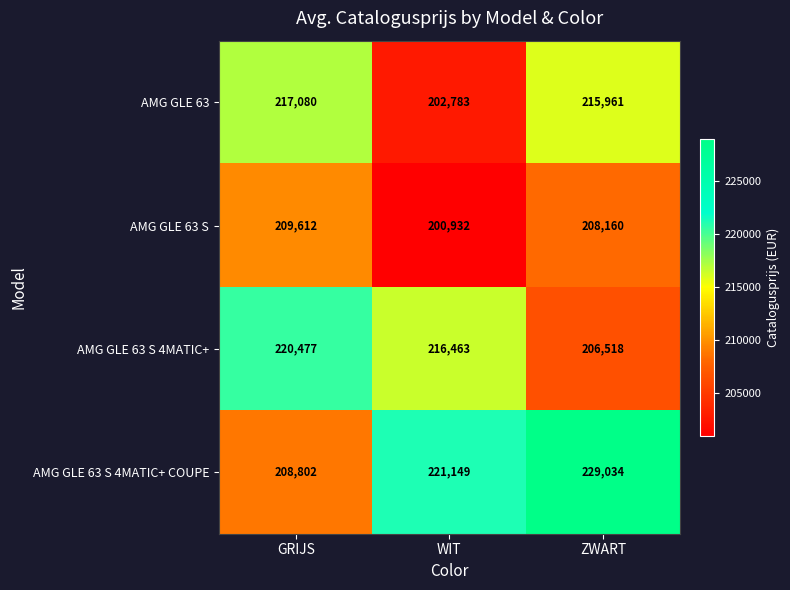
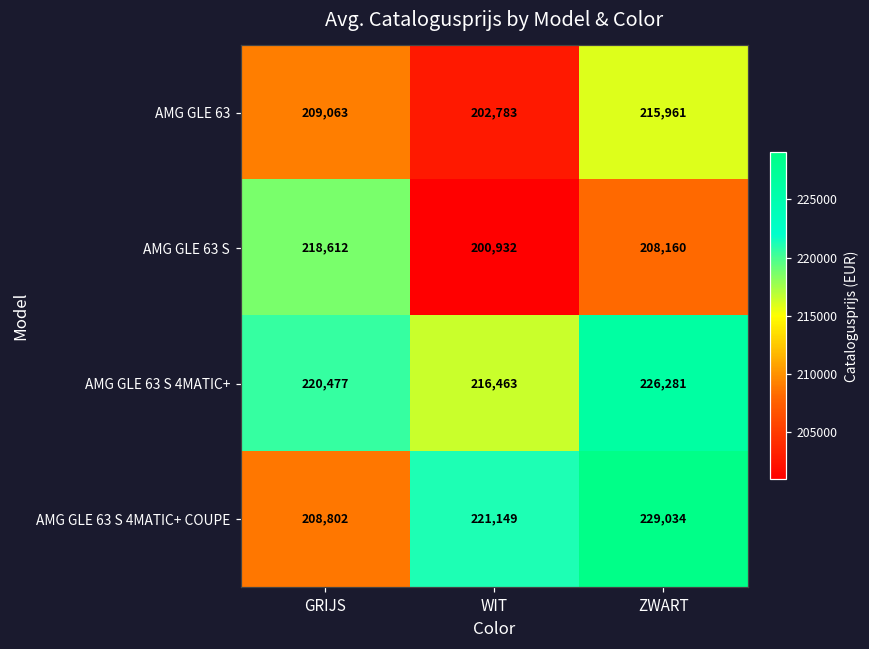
  {
    "AMG GLE 63": {
-     "GRIJS": "217,080",
+     "GRIJS": "209,063",
      "WIT": "202,783",
      "ZWART": "215,961"
    },
    "AMG GLE 63 S": {
-     "GRIJS": "209,612",
+     "GRIJS": "218,612",
      "WIT": "200,932",
      "ZWART": "208,160"
    },
    "AMG GLE 63 S 4MATIC+": {
      "GRIJS": "220,477",
      "WIT": "216,463",
-     "ZWART": "206,518"
+     "ZWART": "226,281"
    },
    "AMG GLE 63 S 4MATIC+ COUPE": {
      "GRIJS": "208,802",
      "WIT": "221,149",
      "ZWART": "229,034"
    }
  }
